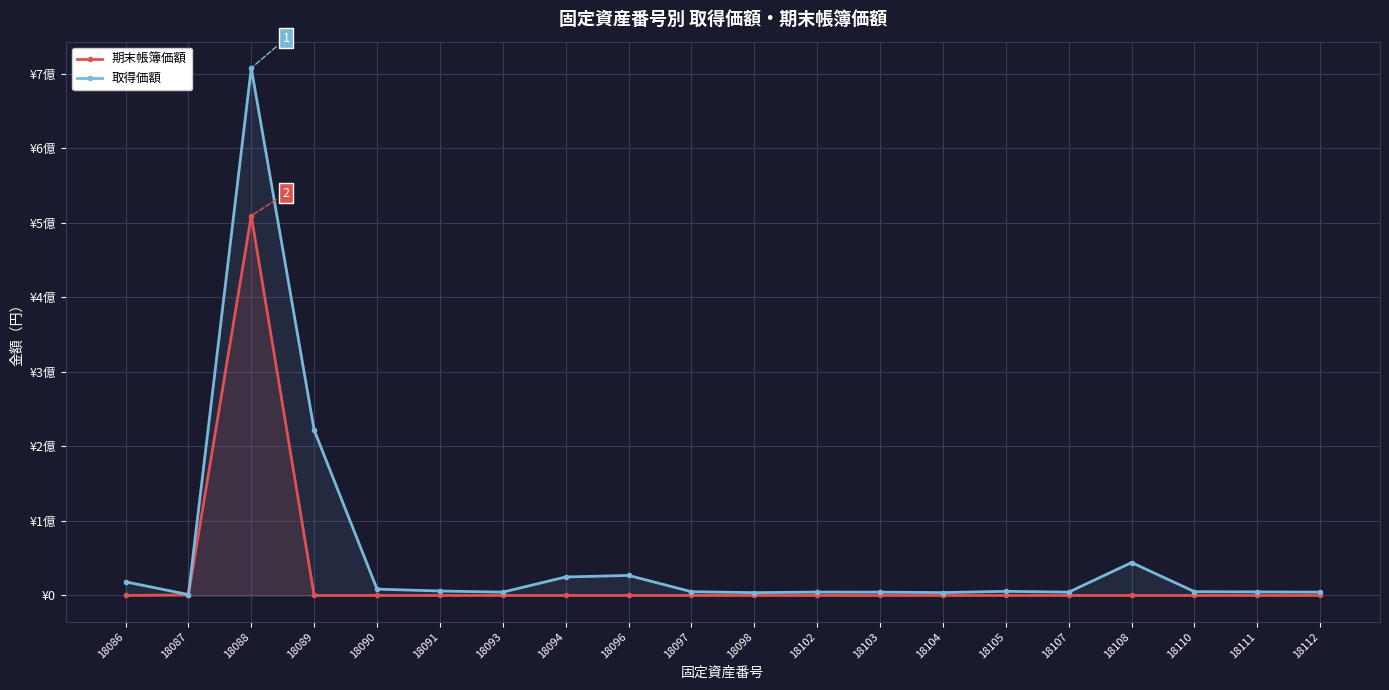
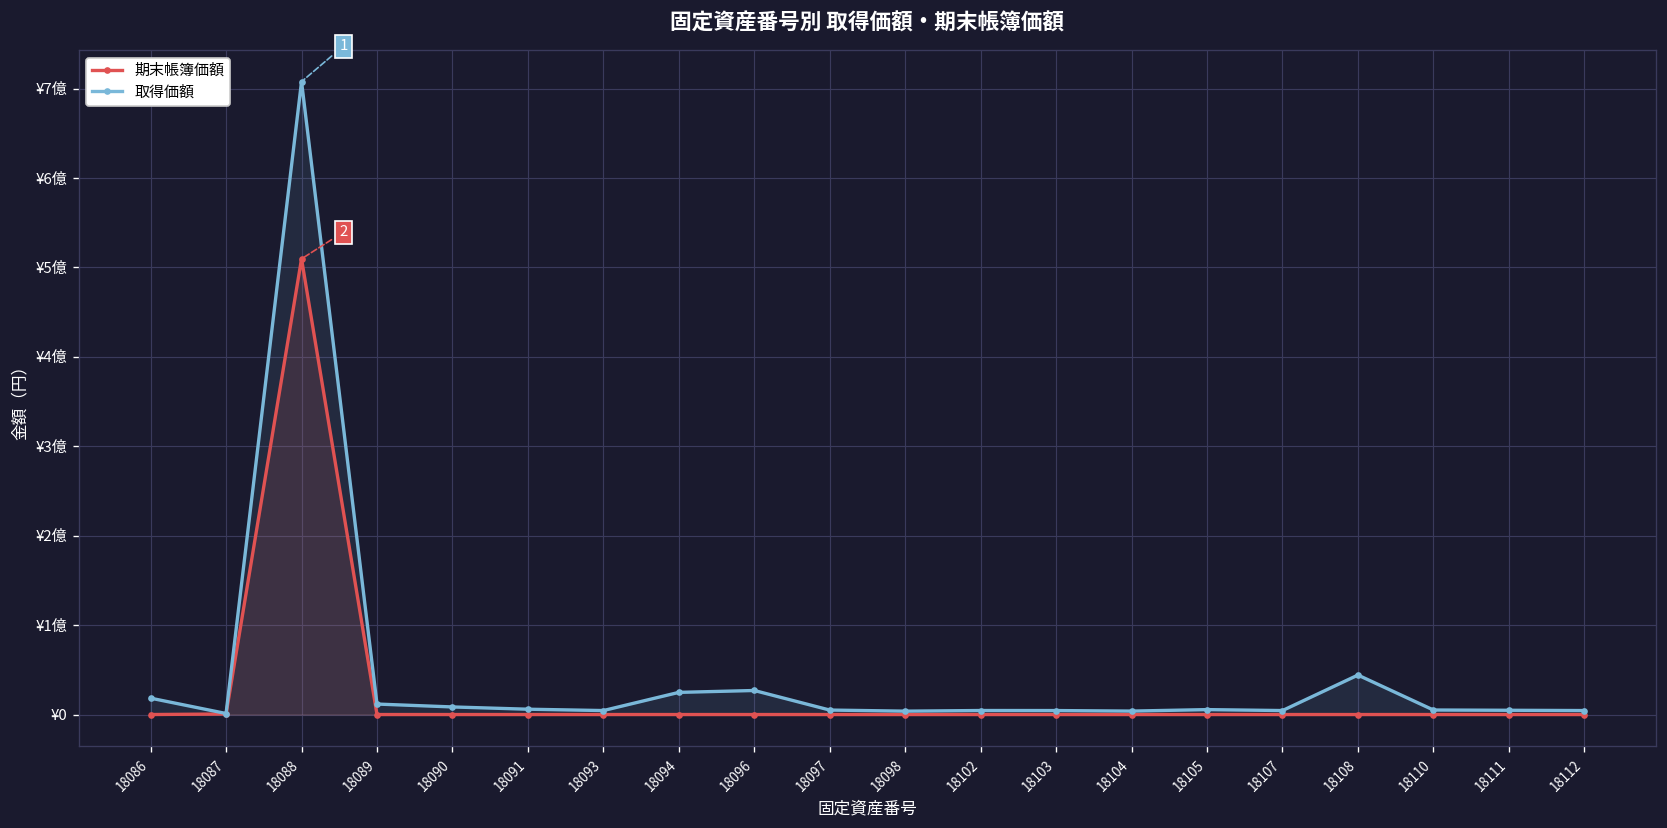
  {
    "期末帳簿価額": {
      "18086": "¥0.0億",
      "18089": "¥0.0億",
      "18090": "¥0.0億",
      "18091": "¥0.0億",
      "18093": "¥0.0億",
      "18094": "¥0.0億",
      "18096": "¥0.0億",
      "18097": "¥0.0億",
      "18098": "¥0.0億",
      "18102": "¥0.0億",
      "18103": "¥0.0億",
      "18104": "¥0.0億",
      "18105": "¥0.0億",
      "18107": "¥0.0億",
      "18108": "¥0.0億",
      "18110": "¥0.0億",
      "18111": "¥0.0億",
      "18112": "¥0.0億"
    },
    "取得価額": {
      "18086": "¥0.2億",
-     "18089": "¥2.2億",
+     "18089": "¥0.1億",
      "18090": "¥0.1億",
      "18091": "¥0.1億",
      "18093": "¥0.0億",
      "18094": "¥0.2億",
      "18096": "¥0.3億",
      "18097": "¥0.1億",
      "18098": "¥0.0億",
      "18102": "¥0.0億",
      "18103": "¥0.0億",
      "18104": "¥0.0億",
      "18105": "¥0.1億",
      "18107": "¥0.0億",
      "18108": "¥0.4億",
      "18110": "¥0.1億",
      "18111": "¥0.0億",
      "18112": "¥0.0億"
    }
  }
